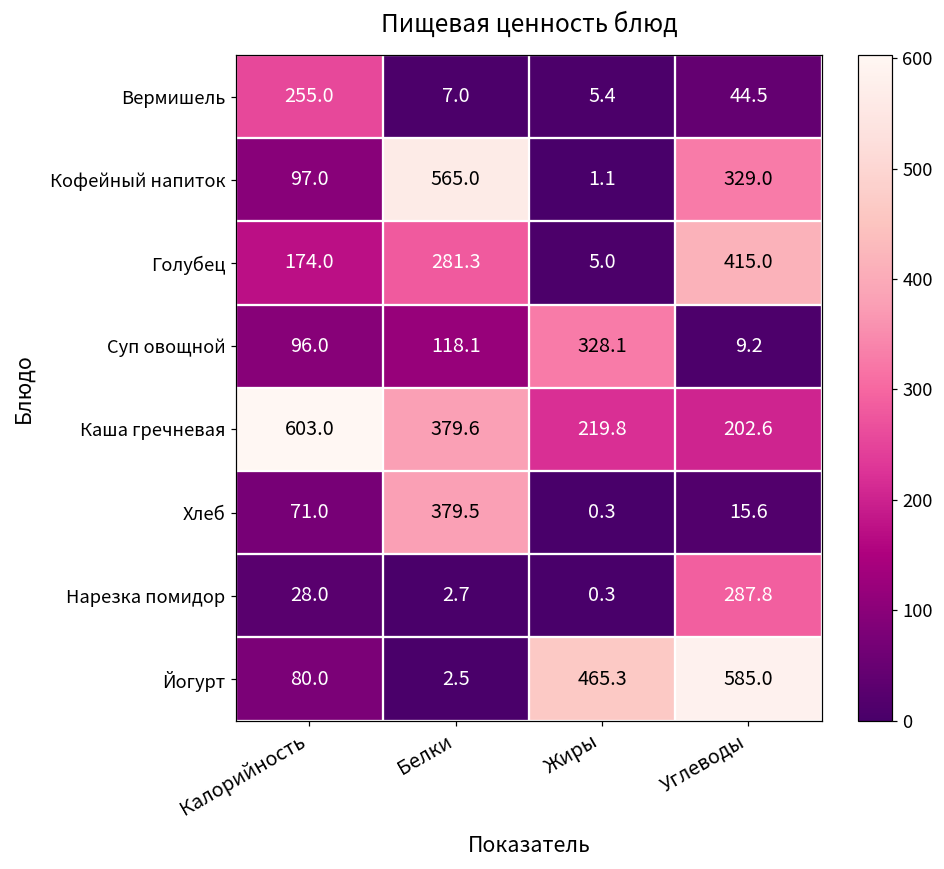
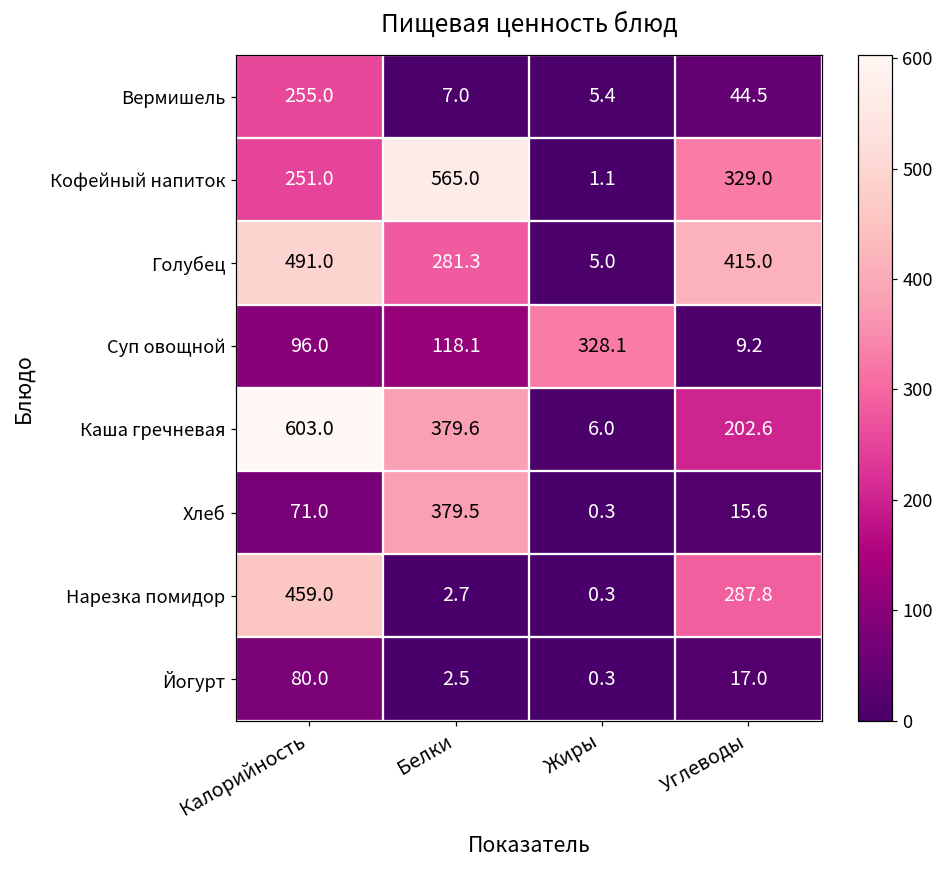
  {
    "Вермишель": {
      "Калорийность": 255.0,
      "Белки": 7.0,
      "Жиры": 5.4,
      "Углеводы": 44.5
    },
    "Кофейный напиток": {
-     "Калорийность": 97.0,
+     "Калорийность": 251.0,
      "Белки": 565.0,
      "Жиры": 1.1,
      "Углеводы": 329.0
    },
    "Голубец": {
-     "Калорийность": 174.0,
+     "Калорийность": 491.0,
      "Белки": 281.3,
      "Жиры": 5.0,
      "Углеводы": 415.0
    },
    "Суп овощной": {
      "Калорийность": 96.0,
      "Белки": 118.1,
      "Жиры": 328.1,
      "Углеводы": 9.2
    },
    "Каша гречневая": {
      "Калорийность": 603.0,
      "Белки": 379.6,
-     "Жиры": 219.8,
+     "Жиры": 6.0,
      "Углеводы": 202.6
    },
    "Хлеб": {
      "Калорийность": 71.0,
      "Белки": 379.5,
      "Жиры": 0.3,
      "Углеводы": 15.6
    },
    "Нарезка помидор": {
-     "Калорийность": 28.0,
+     "Калорийность": 459.0,
      "Белки": 2.7,
      "Жиры": 0.3,
      "Углеводы": 287.8
    },
    "Йогурт": {
      "Калорийность": 80.0,
      "Белки": 2.5,
-     "Жиры": 465.3,
-     "Углеводы": 585.0
+     "Жиры": 0.3,
+     "Углеводы": 17.0
    }
  }
